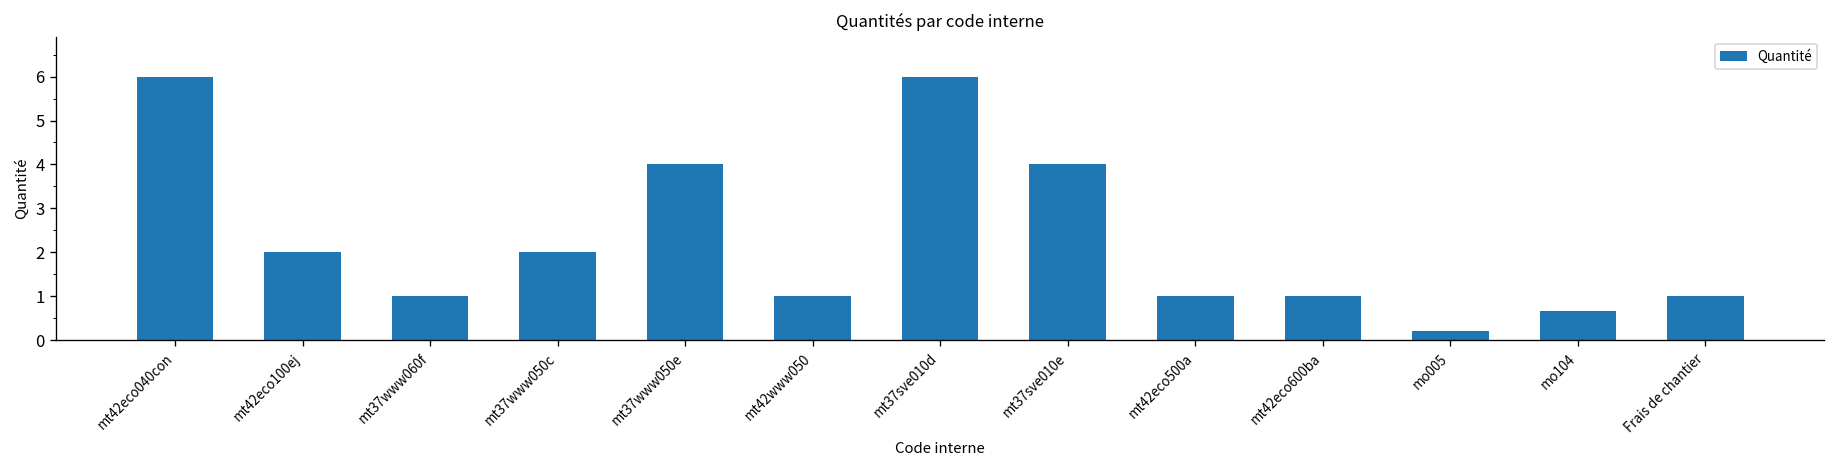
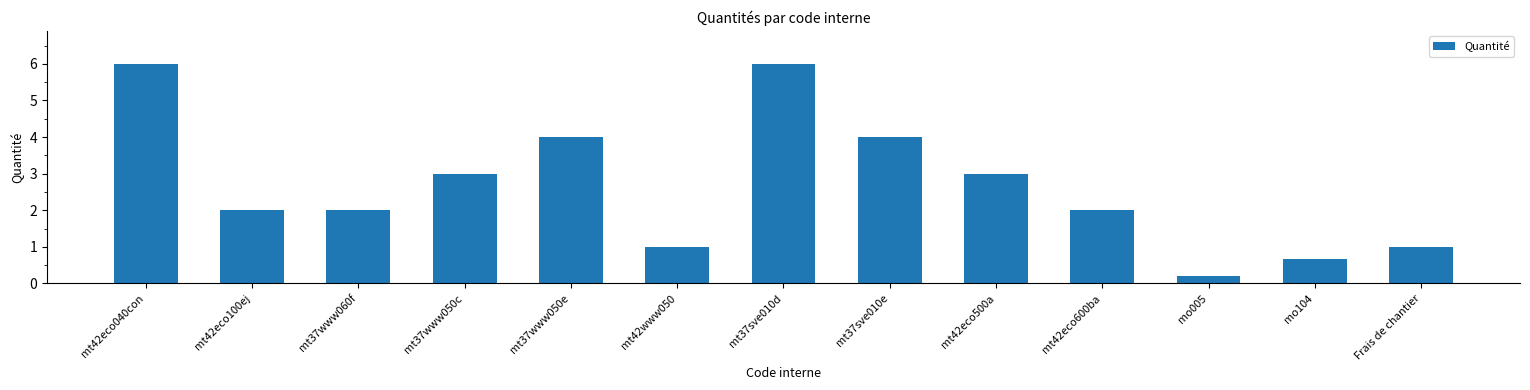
  {
    "mt42eco040con": 6,
    "mt42eco100ej": 2,
-   "mt37www060f": 1,
-   "mt37www050c": 2,
+   "mt37www060f": 2,
+   "mt37www050c": 3,
    "mt37www050e": 4,
    "mt42www050": 1,
    "mt37sve010d": 6,
    "mt37sve010e": 4,
-   "mt42eco500a": 1,
-   "mt42eco600ba": 1,
+   "mt42eco500a": 3,
+   "mt42eco600ba": 2,
    "mo005": 0.2,
    "mo104": 0.7,
    "Frais de chantier": 1
  }
